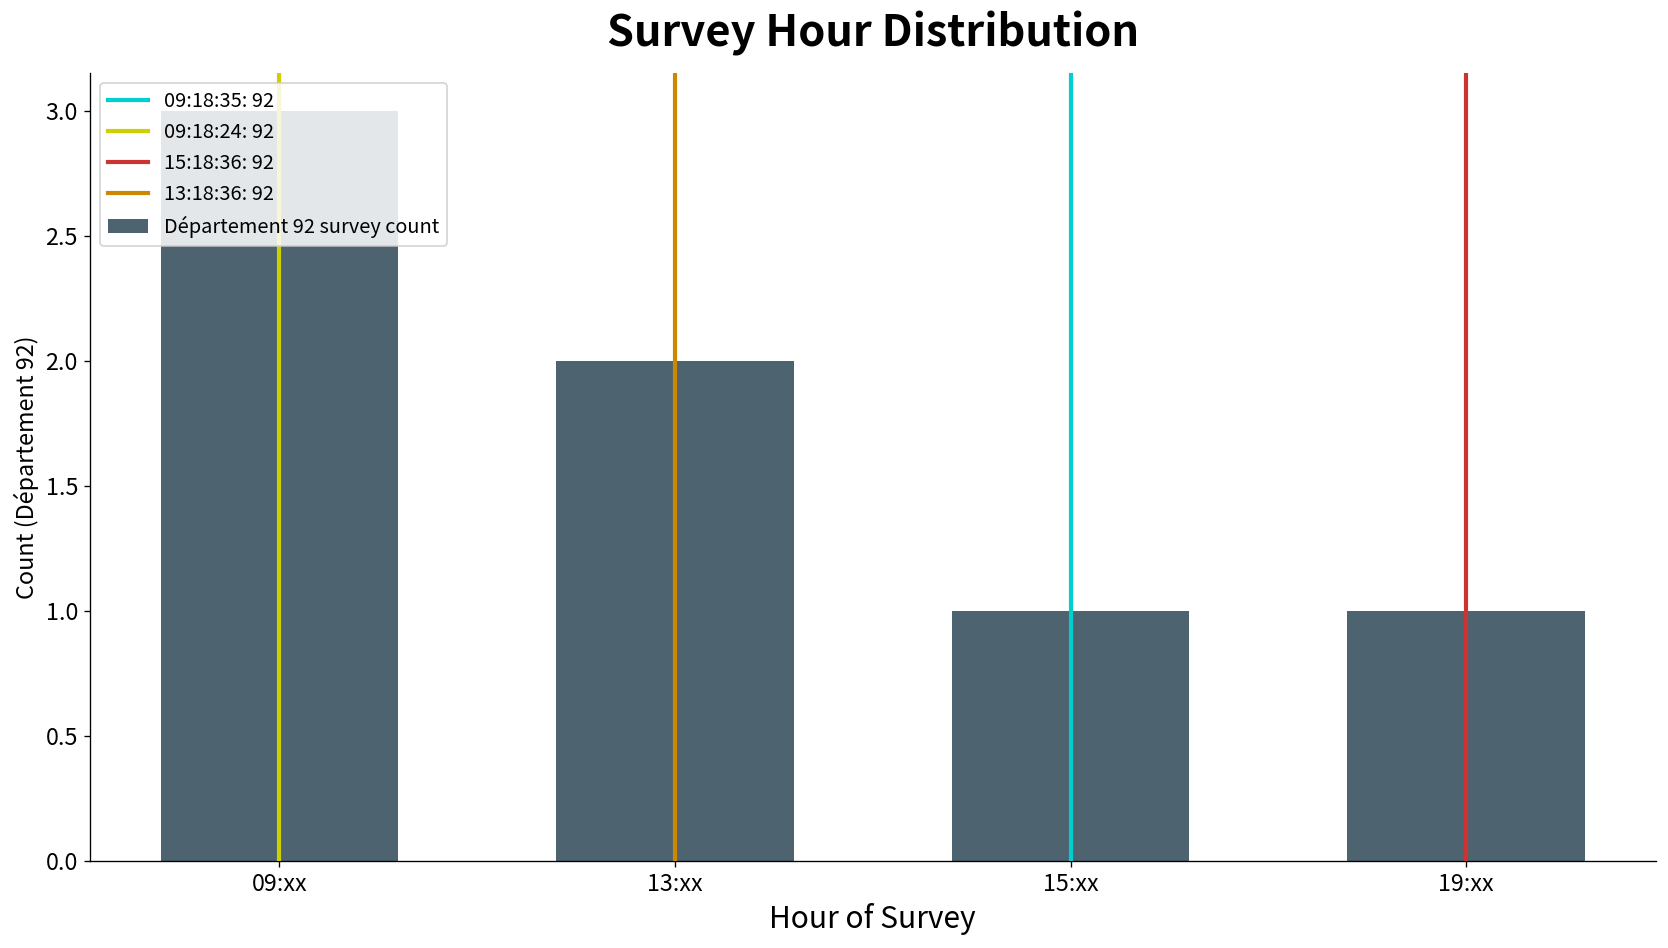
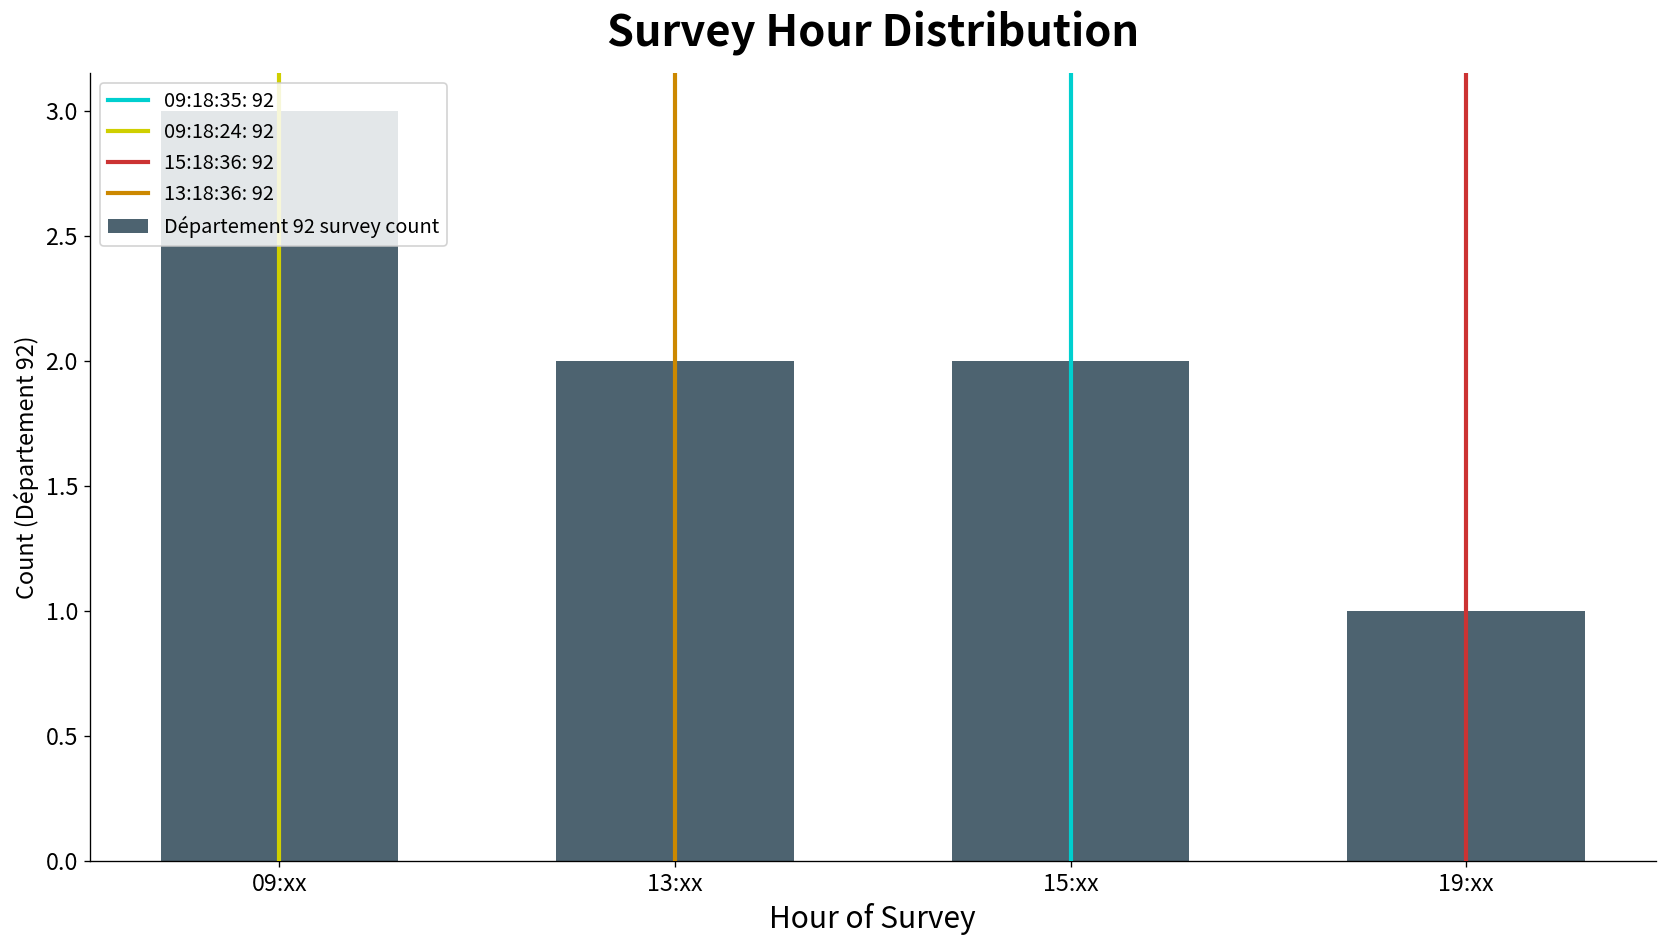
  {
    "13:xx": 2,
-   "15:xx": 1,
+   "15:xx": 2,
    "19:xx": 1
  }
